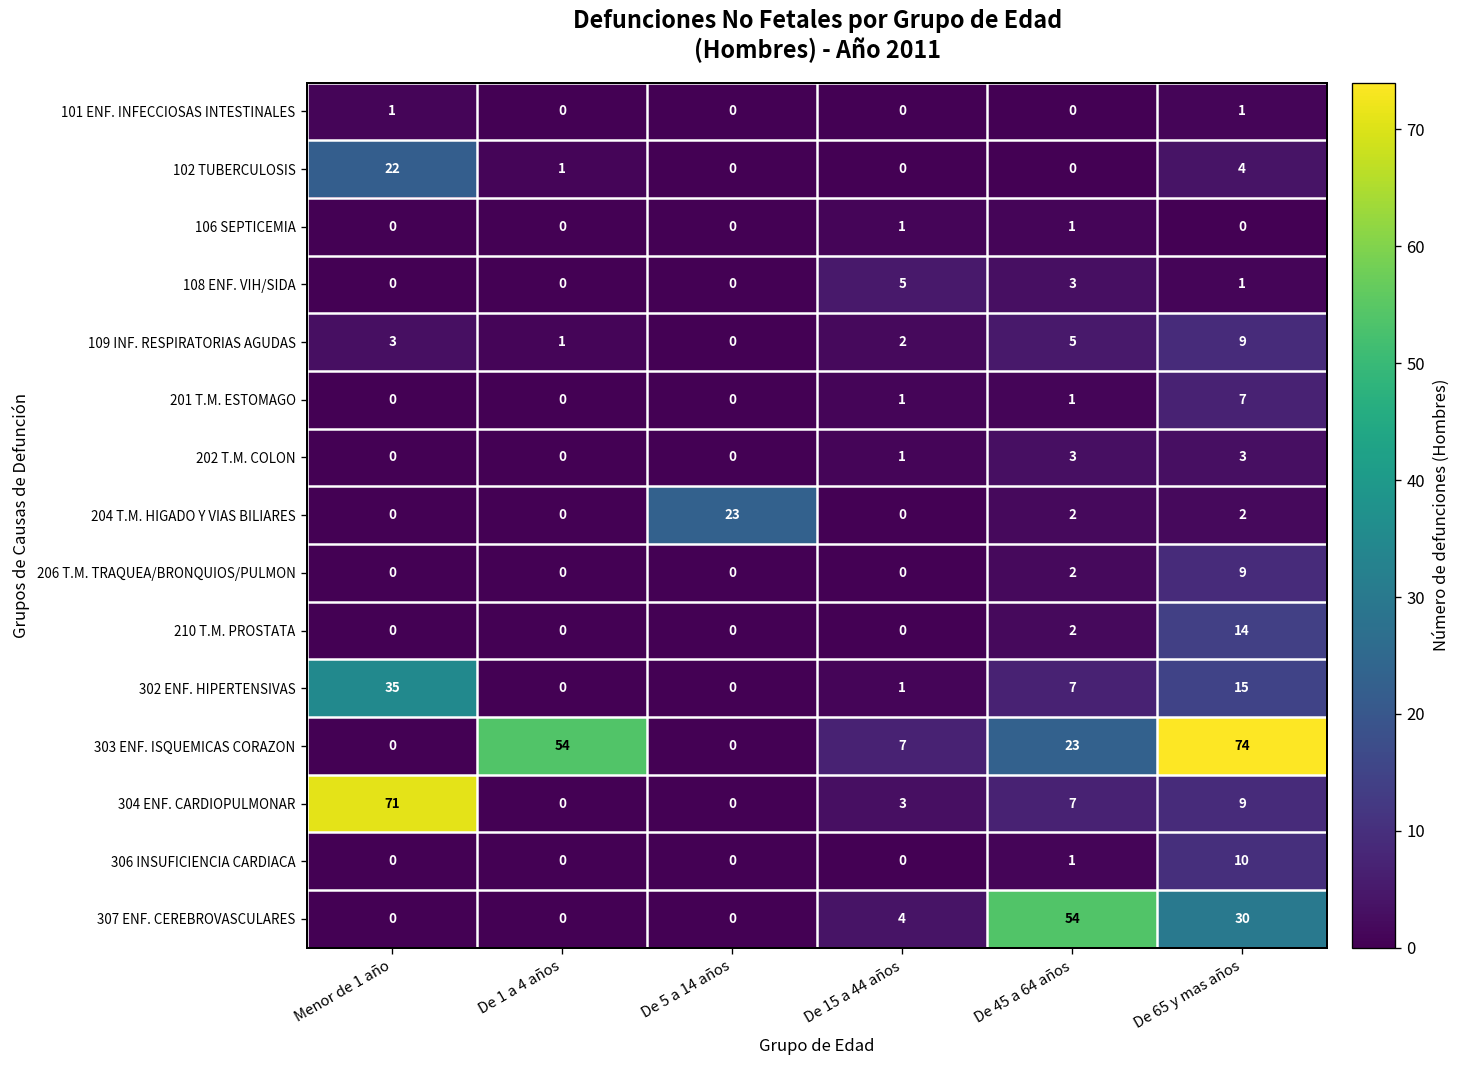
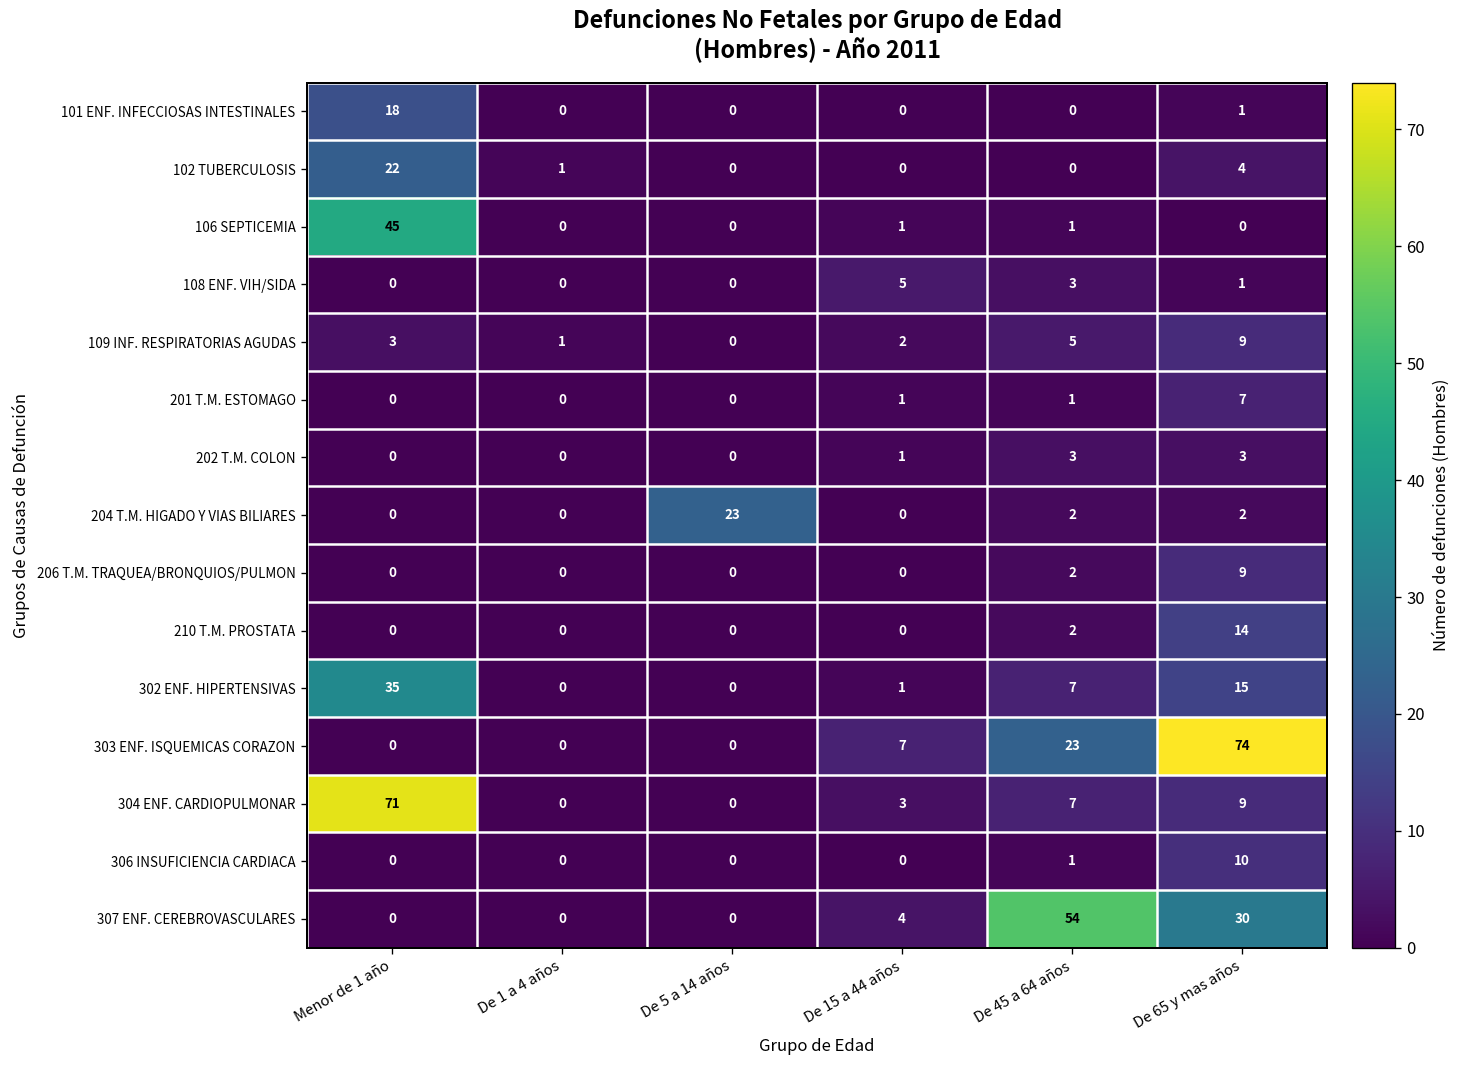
  {
    "101 ENF. INFECCIOSAS INTESTINALES": {
-     "Menor de 1 año": 1,
+     "Menor de 1 año": 18,
      "De 1 a 4 años": 0,
      "De 5 a 14 años": 0,
      "De 15 a 44 años": 0,
      "De 45 a 64 años": 0,
      "De 65 y mas años": 1
    },
    "102 TUBERCULOSIS": {
      "Menor de 1 año": 22,
      "De 1 a 4 años": 1,
      "De 5 a 14 años": 0,
      "De 15 a 44 años": 0,
      "De 45 a 64 años": 0,
      "De 65 y mas años": 4
    },
    "106 SEPTICEMIA": {
-     "Menor de 1 año": 0,
+     "Menor de 1 año": 45,
      "De 1 a 4 años": 0,
      "De 5 a 14 años": 0,
      "De 15 a 44 años": 1,
      "De 45 a 64 años": 1,
      "De 65 y mas años": 0
    },
    "108 ENF. VIH/SIDA": {
      "Menor de 1 año": 0,
      "De 1 a 4 años": 0,
      "De 5 a 14 años": 0,
      "De 15 a 44 años": 5,
      "De 45 a 64 años": 3,
      "De 65 y mas años": 1
    },
    "109 INF. RESPIRATORIAS AGUDAS": {
      "Menor de 1 año": 3,
      "De 1 a 4 años": 1,
      "De 5 a 14 años": 0,
      "De 15 a 44 años": 2,
      "De 45 a 64 años": 5,
      "De 65 y mas años": 9
    },
    "201 T.M. ESTOMAGO": {
      "Menor de 1 año": 0,
      "De 1 a 4 años": 0,
      "De 5 a 14 años": 0,
      "De 15 a 44 años": 1,
      "De 45 a 64 años": 1,
      "De 65 y mas años": 7
    },
    "202 T.M. COLON": {
      "Menor de 1 año": 0,
      "De 1 a 4 años": 0,
      "De 5 a 14 años": 0,
      "De 15 a 44 años": 1,
      "De 45 a 64 años": 3,
      "De 65 y mas años": 3
    },
    "204 T.M. HIGADO Y VIAS BILIARES": {
      "Menor de 1 año": 0,
      "De 1 a 4 años": 0,
      "De 5 a 14 años": 23,
      "De 15 a 44 años": 0,
      "De 45 a 64 años": 2,
      "De 65 y mas años": 2
    },
    "206 T.M. TRAQUEA/BRONQUIOS/PULMON": {
      "Menor de 1 año": 0,
      "De 1 a 4 años": 0,
      "De 5 a 14 años": 0,
      "De 15 a 44 años": 0,
      "De 45 a 64 años": 2,
      "De 65 y mas años": 9
    },
    "210 T.M. PROSTATA": {
      "Menor de 1 año": 0,
      "De 1 a 4 años": 0,
      "De 5 a 14 años": 0,
      "De 15 a 44 años": 0,
      "De 45 a 64 años": 2,
      "De 65 y mas años": 14
    },
    "302 ENF. HIPERTENSIVAS": {
      "Menor de 1 año": 35,
      "De 1 a 4 años": 0,
      "De 5 a 14 años": 0,
      "De 15 a 44 años": 1,
      "De 45 a 64 años": 7,
      "De 65 y mas años": 15
    },
    "303 ENF. ISQUEMICAS CORAZON": {
      "Menor de 1 año": 0,
-     "De 1 a 4 años": 54,
+     "De 1 a 4 años": 0,
      "De 5 a 14 años": 0,
      "De 15 a 44 años": 7,
      "De 45 a 64 años": 23,
      "De 65 y mas años": 74
    },
    "304 ENF. CARDIOPULMONAR": {
      "Menor de 1 año": 71,
      "De 1 a 4 años": 0,
      "De 5 a 14 años": 0,
      "De 15 a 44 años": 3,
      "De 45 a 64 años": 7,
      "De 65 y mas años": 9
    },
    "306 INSUFICIENCIA CARDIACA": {
      "Menor de 1 año": 0,
      "De 1 a 4 años": 0,
      "De 5 a 14 años": 0,
      "De 15 a 44 años": 0,
      "De 45 a 64 años": 1,
      "De 65 y mas años": 10
    },
    "307 ENF. CEREBROVASCULARES": {
      "Menor de 1 año": 0,
      "De 1 a 4 años": 0,
      "De 5 a 14 años": 0,
      "De 15 a 44 años": 4,
      "De 45 a 64 años": 54,
      "De 65 y mas años": 30
    }
  }
